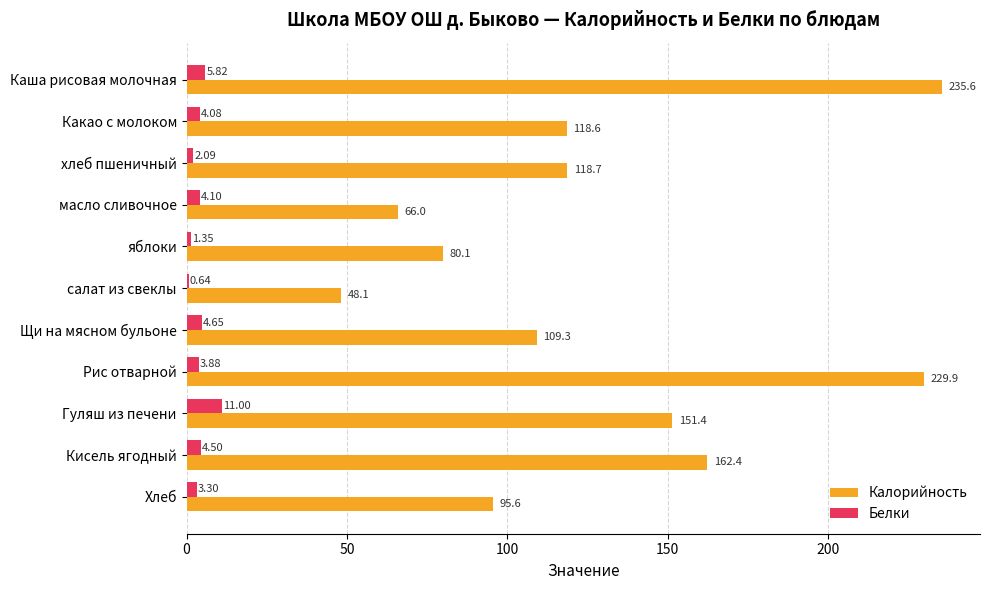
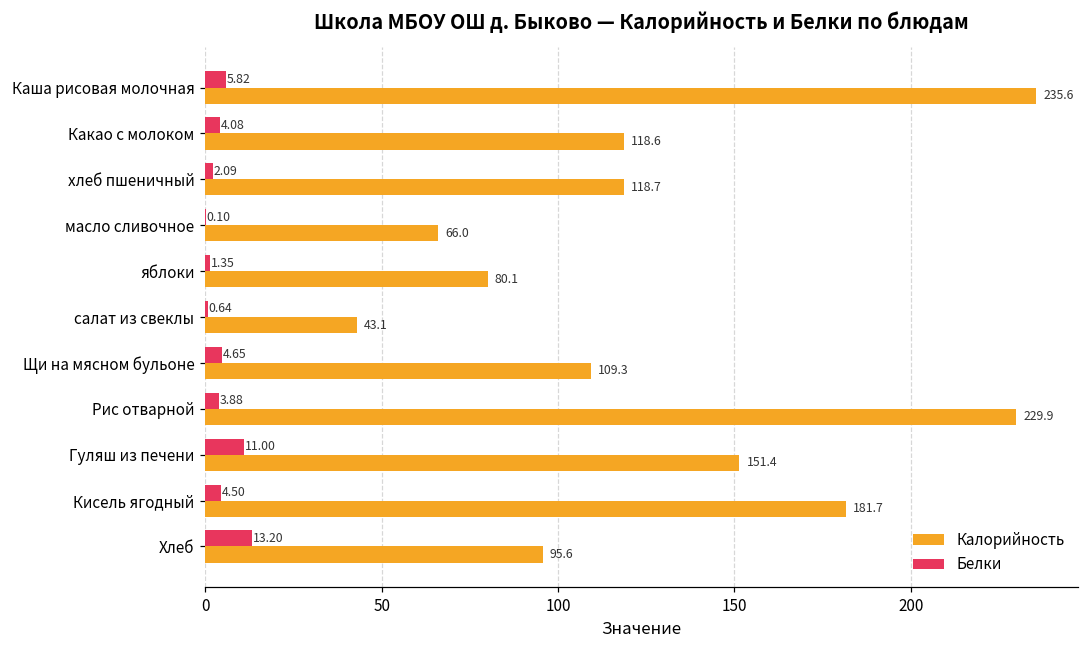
  {
    "Калорийность": {
      "Каша рисовая молочная": 235.6,
      "Какао с молоком": 118.6,
      "хлеб пшеничный": 118.7,
      "масло сливочное": 66.0,
      "яблоки": 80.1,
-     "салат из свеклы": 48.1,
+     "салат из свеклы": 43.1,
      "Щи на мясном бульоне": 109.3,
      "Рис отварной": 229.9,
      "Гуляш из печени": 151.4,
-     "Кисель ягодный": 162.4,
+     "Кисель ягодный": 181.7,
      "Хлеб": 95.6
    },
    "Белки": {
      "Каша рисовая молочная": 5.82,
      "Какао с молоком": 4.08,
      "хлеб пшеничный": 2.09,
-     "масло сливочное": 4.10,
+     "масло сливочное": 0.10,
      "яблоки": 1.35,
      "салат из свеклы": 0.64,
      "Щи на мясном бульоне": 4.65,
      "Рис отварной": 3.88,
      "Гуляш из печени": 11.00,
      "Кисель ягодный": 4.50,
-     "Хлеб": 3.30
+     "Хлеб": 13.20
    }
  }
